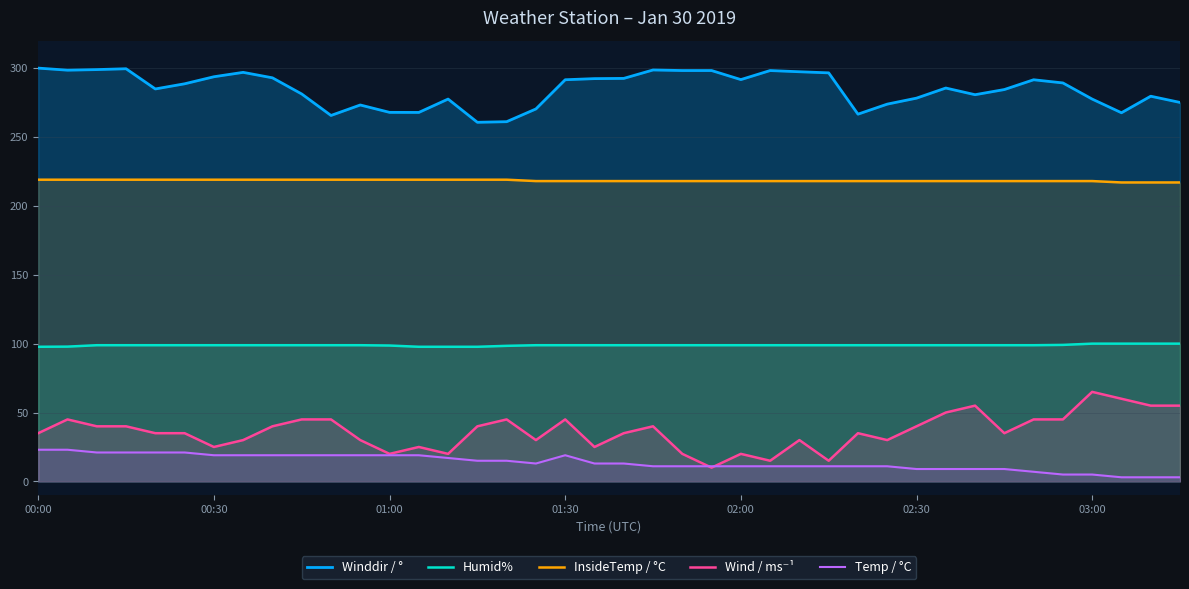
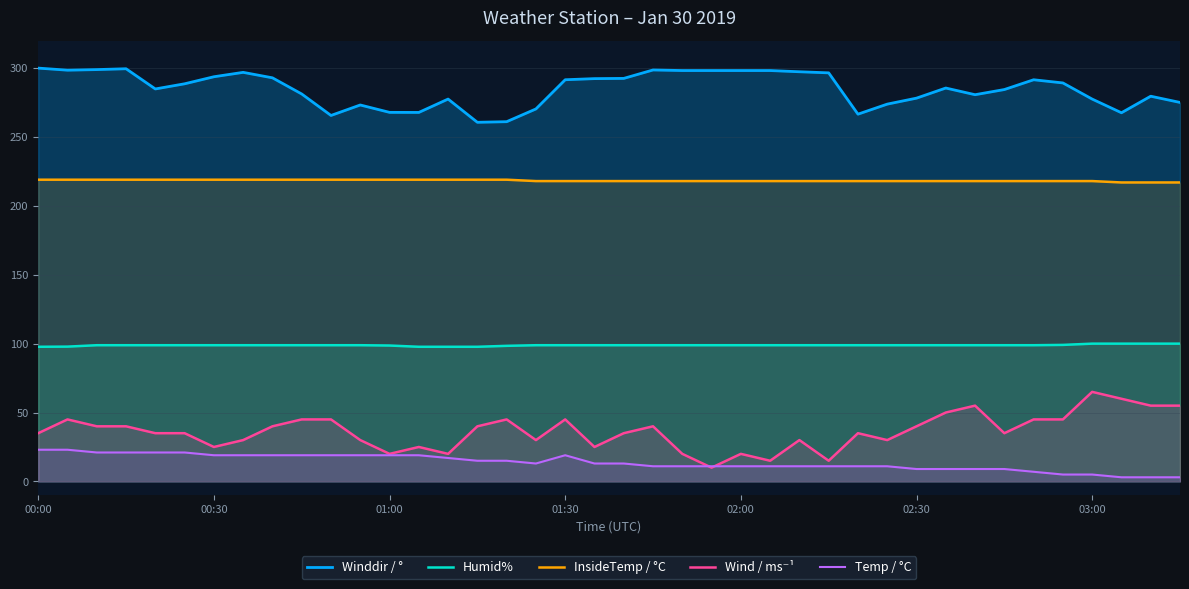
  {
    "Winddir / °": {
      "00:00": 300,
      "00:30": 294,
      "01:00": 268,
      "01:30": 292,
-     "02:00": 292,
+     "02:00": 298,
      "02:30": 278,
      "03:00": 278
    },
    "Humid%": {
      "00:00": 98,
      "00:30": 99,
      "01:00": 99,
      "01:30": 99,
      "02:00": 99,
      "02:30": 99,
      "03:00": 100
    },
    "InsideTemp / °C": {
      "00:00": 219,
      "00:30": 219,
      "01:00": 219,
      "01:30": 218,
      "02:00": 218,
      "02:30": 218,
      "03:00": 218
    },
    "Wind / ms⁻¹": {
      "00:00": 35,
      "00:30": 25,
      "01:30": 45,
      "02:00": 20,
      "02:30": 40,
      "03:00": 65
    },
    "Temp / °C": {
      "00:00": 23,
      "00:30": 19,
      "01:30": 19,
      "02:00": 11,
      "02:30": 9,
      "03:00": 5
    }
  }
